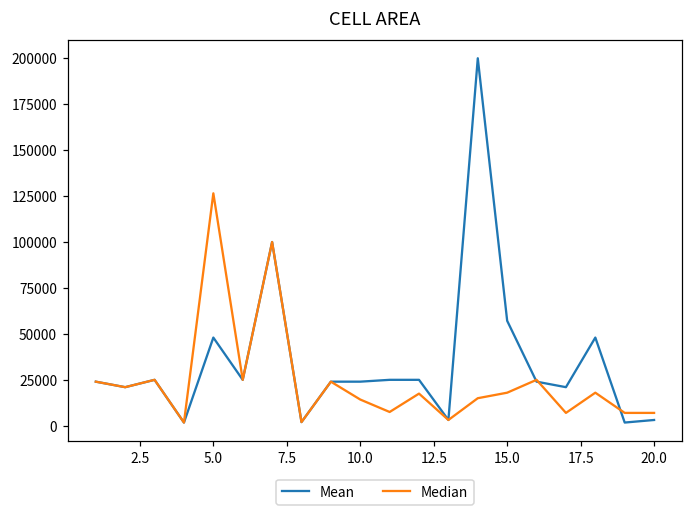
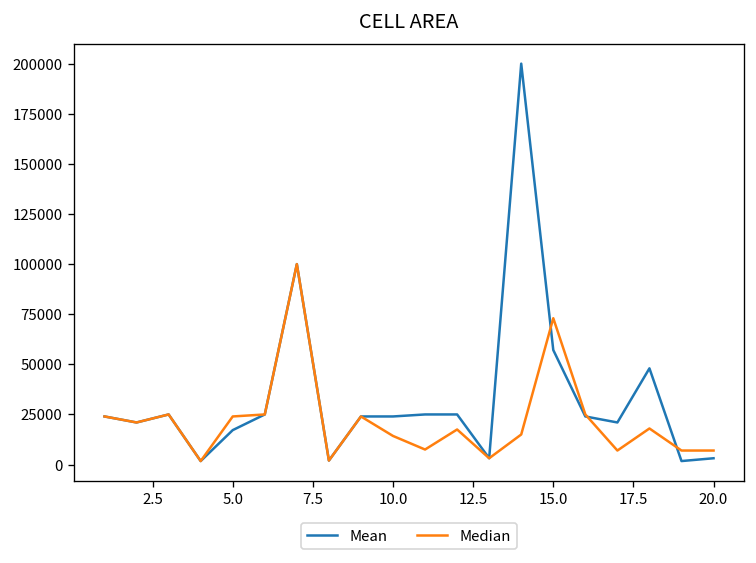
  {
    "Mean": {
-     "5.0": 48000,
+     "5.0": 17000,
      "10.0": 24000,
      "15.0": 57000,
      "20.0": 3000
    },
    "Median": {
-     "5.0": 127000,
+     "5.0": 24000,
      "10.0": 14000,
-     "15.0": 18000,
+     "15.0": 73000,
      "20.0": 7000
    }
  }
